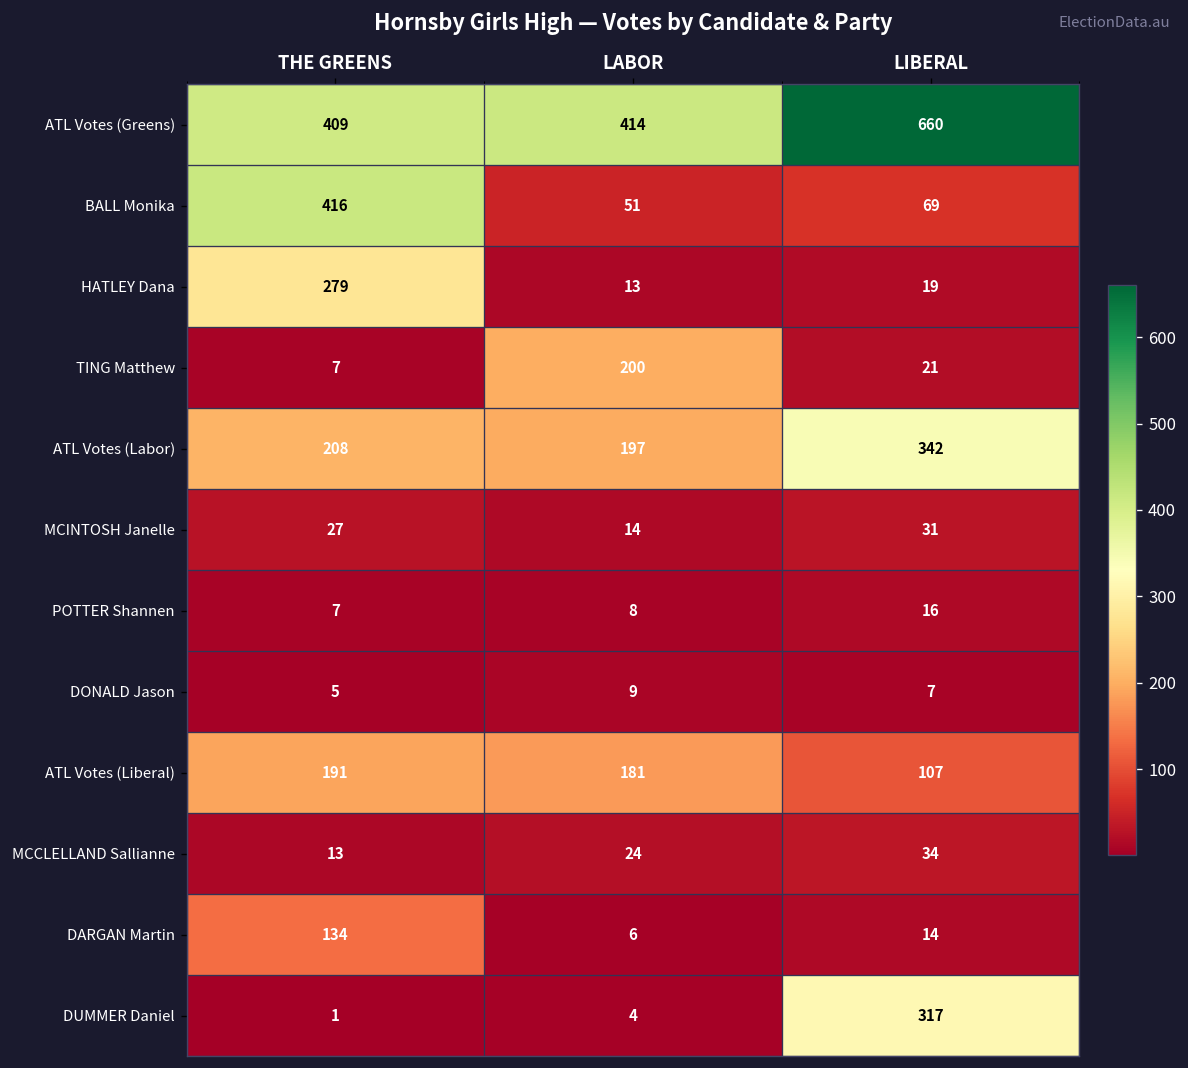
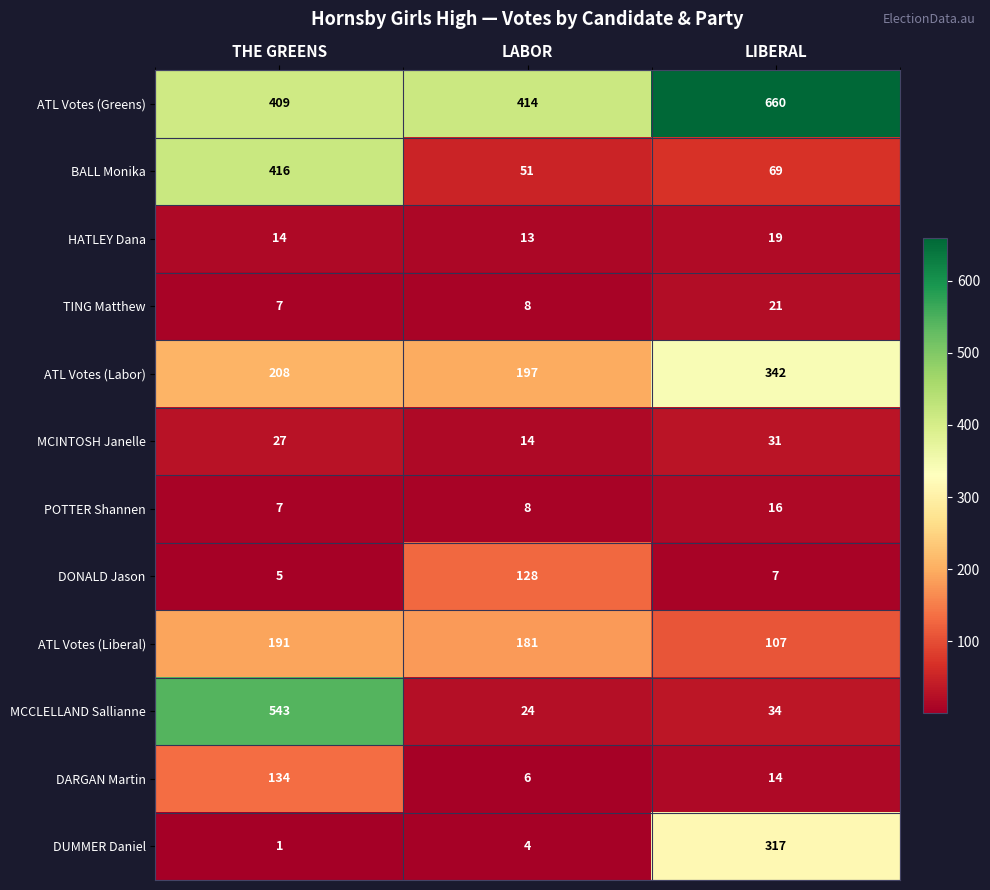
  {
    "ATL Votes (Greens)": {
      "THE GREENS": 409,
      "LABOR": 414,
      "LIBERAL": 660
    },
    "BALL Monika": {
      "THE GREENS": 416,
      "LABOR": 51,
      "LIBERAL": 69
    },
    "HATLEY Dana": {
-     "THE GREENS": 279,
+     "THE GREENS": 14,
      "LABOR": 13,
      "LIBERAL": 19
    },
    "TING Matthew": {
      "THE GREENS": 7,
-     "LABOR": 200,
+     "LABOR": 8,
      "LIBERAL": 21
    },
    "ATL Votes (Labor)": {
      "THE GREENS": 208,
      "LABOR": 197,
      "LIBERAL": 342
    },
    "MCINTOSH Janelle": {
      "THE GREENS": 27,
      "LABOR": 14,
      "LIBERAL": 31
    },
    "POTTER Shannen": {
      "THE GREENS": 7,
      "LABOR": 8,
      "LIBERAL": 16
    },
    "DONALD Jason": {
      "THE GREENS": 5,
-     "LABOR": 9,
+     "LABOR": 128,
      "LIBERAL": 7
    },
    "ATL Votes (Liberal)": {
      "THE GREENS": 191,
      "LABOR": 181,
      "LIBERAL": 107
    },
    "MCCLELLAND Sallianne": {
-     "THE GREENS": 13,
+     "THE GREENS": 543,
      "LABOR": 24,
      "LIBERAL": 34
    },
    "DARGAN Martin": {
      "THE GREENS": 134,
      "LABOR": 6,
      "LIBERAL": 14
    },
    "DUMMER Daniel": {
      "THE GREENS": 1,
      "LABOR": 4,
      "LIBERAL": 317
    }
  }
